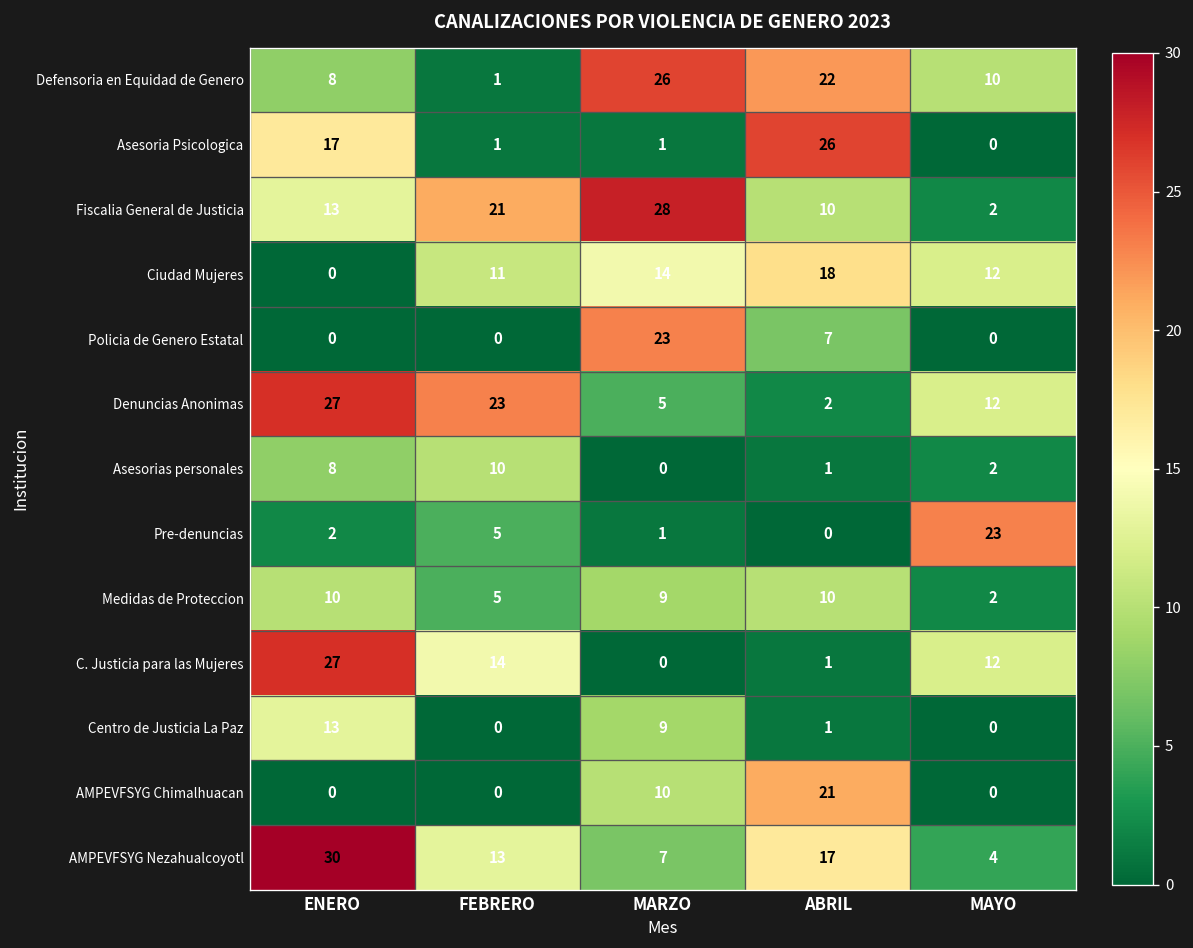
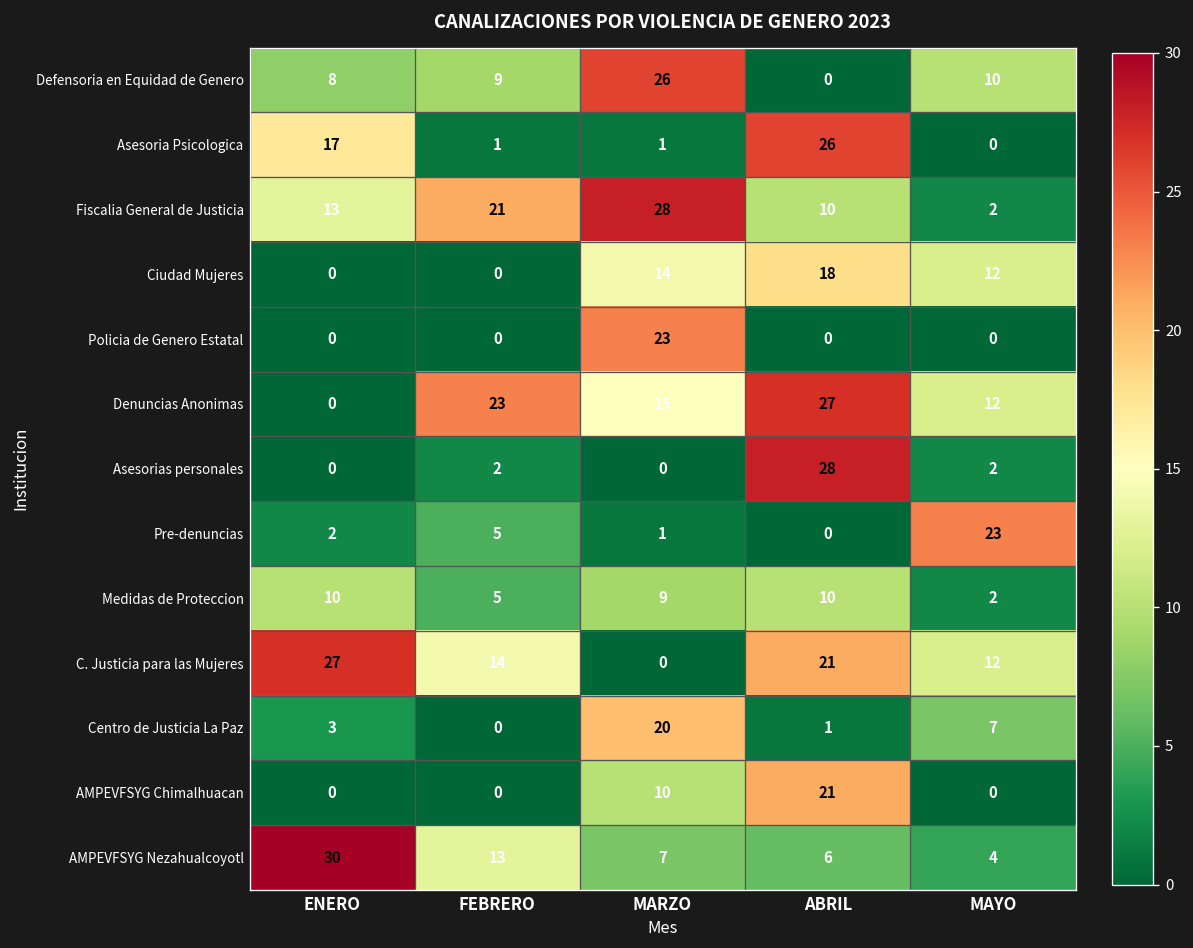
  {
    "Defensoria en Equidad de Genero": {
      "ENERO": 8,
-     "FEBRERO": 1,
+     "FEBRERO": 9,
      "MARZO": 26,
-     "ABRIL": 22,
+     "ABRIL": 0,
      "MAYO": 10
    },
    "Asesoria Psicologica": {
      "ENERO": 17,
      "FEBRERO": 1,
      "MARZO": 1,
      "ABRIL": 26,
      "MAYO": 0
    },
    "Fiscalia General de Justicia": {
      "ENERO": 13,
      "FEBRERO": 21,
      "MARZO": 28,
      "ABRIL": 10,
      "MAYO": 2
    },
    "Ciudad Mujeres": {
      "ENERO": 0,
-     "FEBRERO": 11,
+     "FEBRERO": 0,
      "MARZO": 14,
      "ABRIL": 18,
      "MAYO": 12
    },
    "Policia de Genero Estatal": {
      "ENERO": 0,
      "FEBRERO": 0,
      "MARZO": 23,
-     "ABRIL": 7,
+     "ABRIL": 0,
      "MAYO": 0
    },
    "Denuncias Anonimas": {
-     "ENERO": 27,
+     "ENERO": 0,
      "FEBRERO": 23,
-     "MARZO": 5,
-     "ABRIL": 2,
+     "MARZO": 15,
+     "ABRIL": 27,
      "MAYO": 12
    },
    "Asesorias personales": {
-     "ENERO": 8,
-     "FEBRERO": 10,
+     "ENERO": 0,
+     "FEBRERO": 2,
      "MARZO": 0,
-     "ABRIL": 1,
+     "ABRIL": 28,
      "MAYO": 2
    },
    "Pre-denuncias": {
      "ENERO": 2,
      "FEBRERO": 5,
      "MARZO": 1,
      "ABRIL": 0,
      "MAYO": 23
    },
    "Medidas de Proteccion": {
      "ENERO": 10,
      "FEBRERO": 5,
      "MARZO": 9,
      "ABRIL": 10,
      "MAYO": 2
    },
    "C. Justicia para las Mujeres": {
      "ENERO": 27,
      "FEBRERO": 14,
      "MARZO": 0,
-     "ABRIL": 1,
+     "ABRIL": 21,
      "MAYO": 12
    },
    "Centro de Justicia La Paz": {
-     "ENERO": 13,
+     "ENERO": 3,
      "FEBRERO": 0,
-     "MARZO": 9,
+     "MARZO": 20,
      "ABRIL": 1,
-     "MAYO": 0
+     "MAYO": 7
    },
    "AMPEVFSYG Chimalhuacan": {
      "ENERO": 0,
      "FEBRERO": 0,
      "MARZO": 10,
      "ABRIL": 21,
      "MAYO": 0
    },
    "AMPEVFSYG Nezahualcoyotl": {
      "ENERO": 30,
      "FEBRERO": 13,
      "MARZO": 7,
-     "ABRIL": 17,
+     "ABRIL": 6,
      "MAYO": 4
    }
  }
